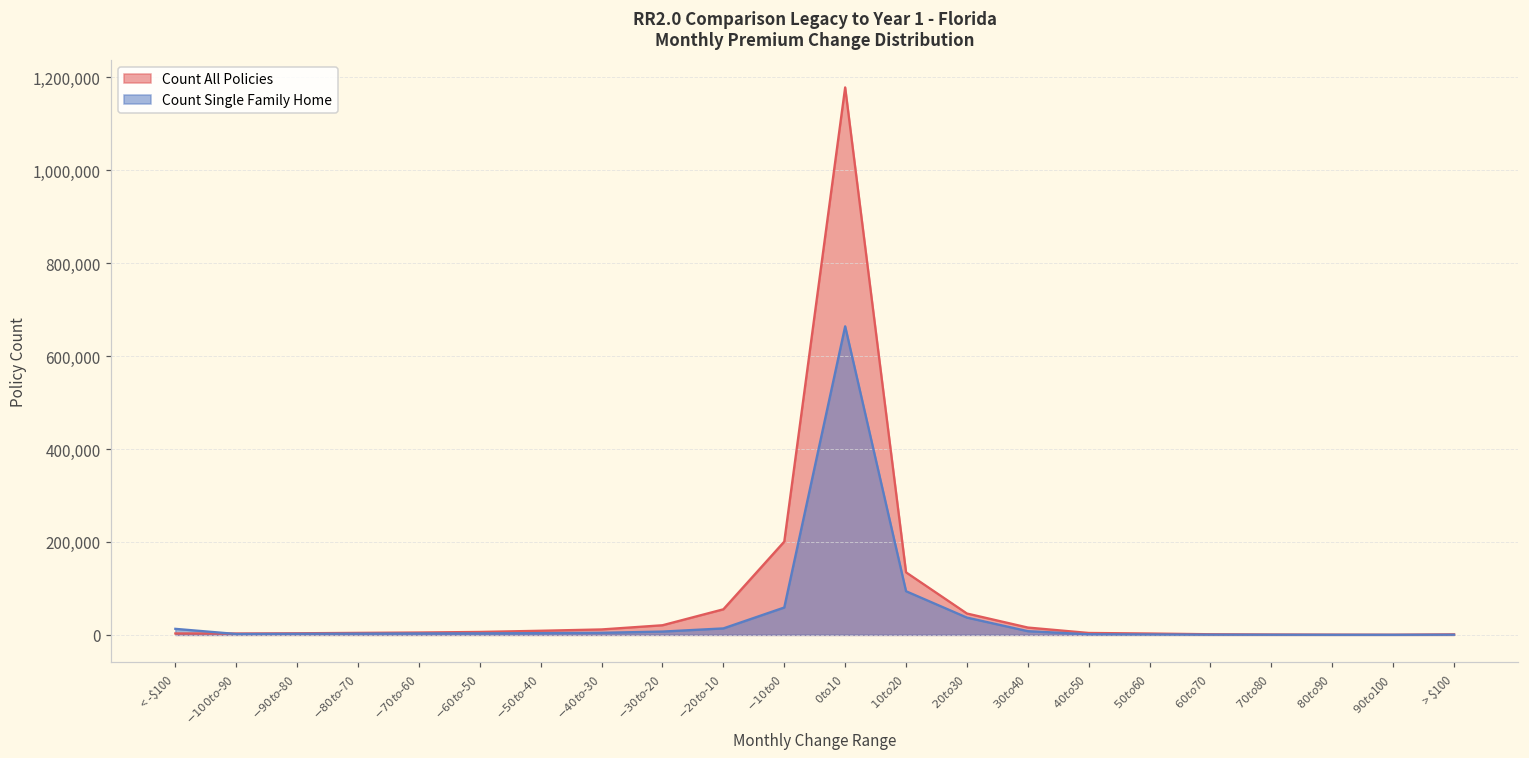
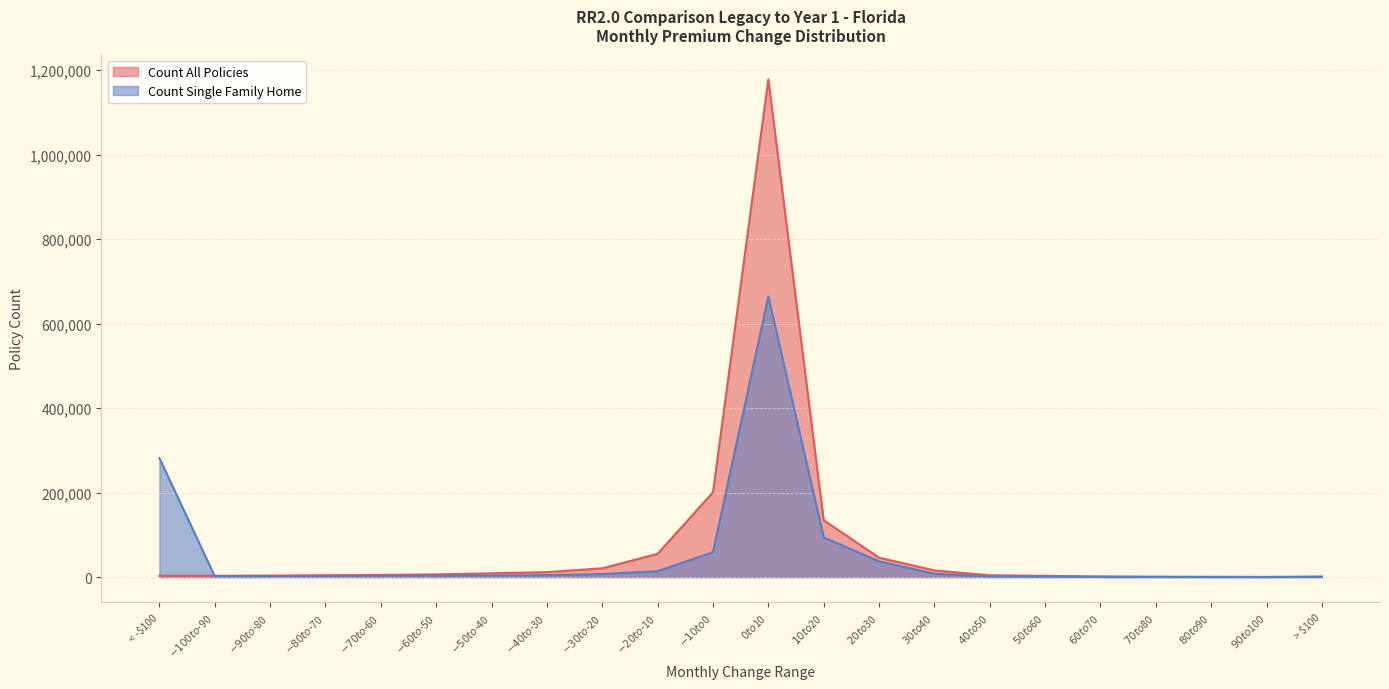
  {
    "Count All Policies": {
      "< -$100": "0"
    },
    "Count Single Family Home": {
-     "< -$100": "10,000"
+     "< -$100": "280,000"
    }
  }
